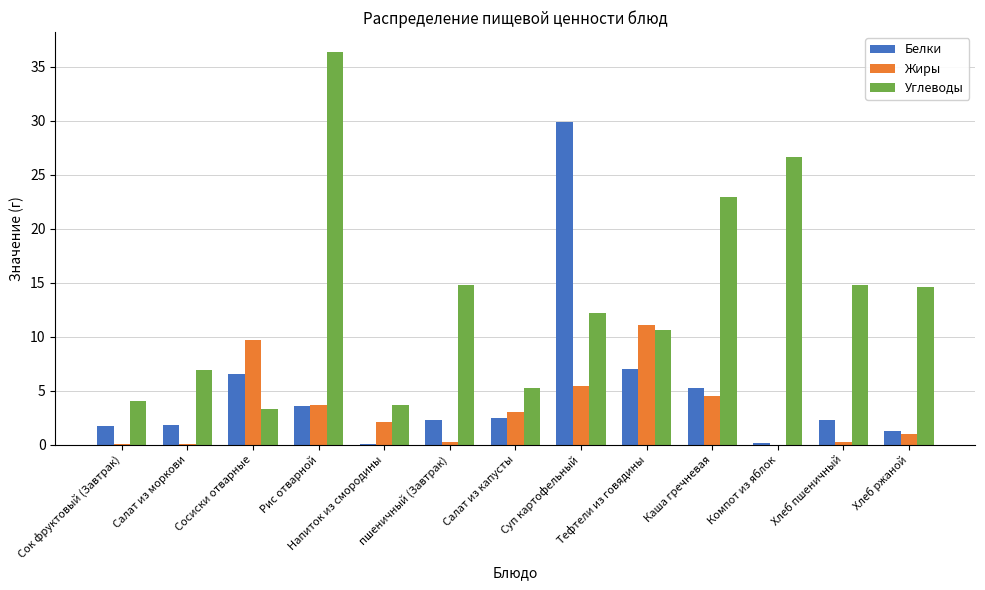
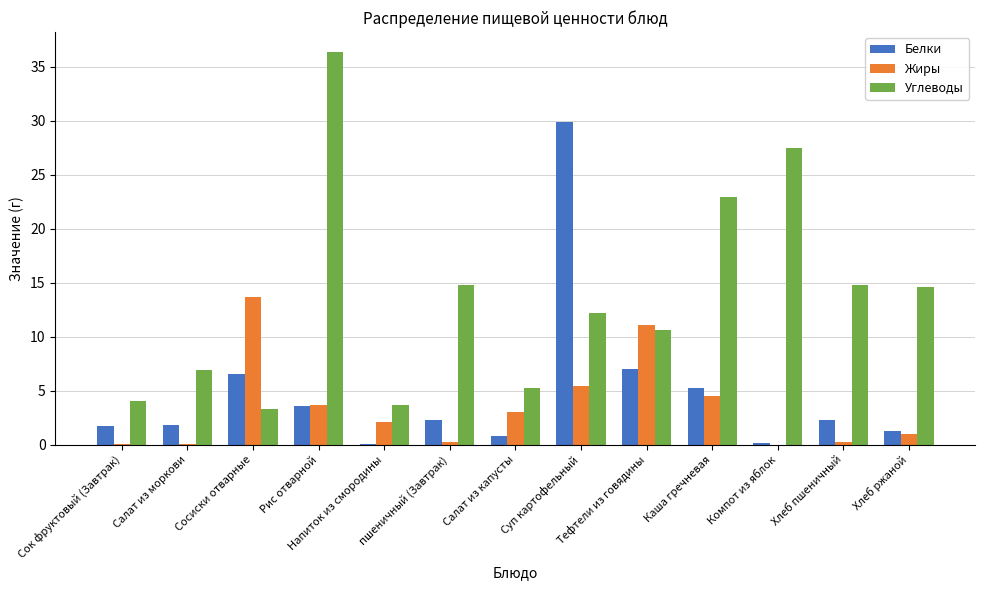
  {
    "Белки": {
      "Сок фруктовый (Завтрак)": 1.7,
      "Салат из моркови": 1.8,
      "Сосиски отварные": 6.6,
      "Рис отварной": 3.6,
      "пшеничный (Завтрак)": 2.3,
-     "Салат из капусты": 2.5,
+     "Салат из капусты": 0.8,
      "Суп картофельный": 29.9,
      "Тефтели из говядины": 7.0,
      "Каша гречневая": 5.2,
      "Хлеб пшеничный": 2.3,
      "Хлеб ржаной": 1.3
    },
    "Жиры": {
-     "Сосиски отварные": 9.7,
+     "Сосиски отварные": 13.7,
      "Рис отварной": 3.7,
      "Напиток из смородины": 2.1,
      "пшеничный (Завтрак)": 0.2,
      "Салат из капусты": 3.1,
      "Суп картофельный": 5.4,
      "Тефтели из говядины": 11.1,
      "Каша гречневая": 4.5,
      "Компот из яблок": 0.0,
      "Хлеб пшеничный": 0.2,
      "Хлеб ржаной": 1.0
    },
    "Углеводы": {
      "Сок фруктовый (Завтрак)": 4.0,
      "Салат из моркови": 7.0,
      "Сосиски отварные": 3.3,
      "Рис отварной": 36.4,
      "Напиток из смородины": 3.6,
      "пшеничный (Завтрак)": 14.8,
      "Салат из капусты": 5.3,
      "Суп картофельный": 12.2,
      "Тефтели из говядины": 10.7,
      "Каша гречневая": 22.9,
-     "Компот из яблок": 26.7,
+     "Компот из яблок": 27.5,
      "Хлеб пшеничный": 14.8,
      "Хлеб ржаной": 14.6
    }
  }
